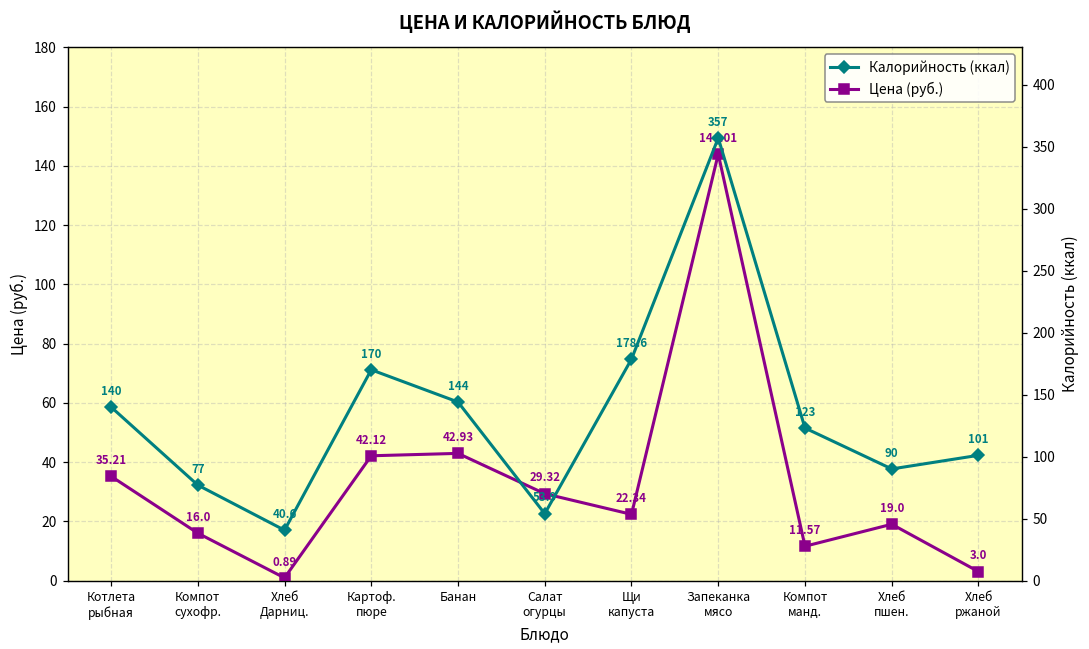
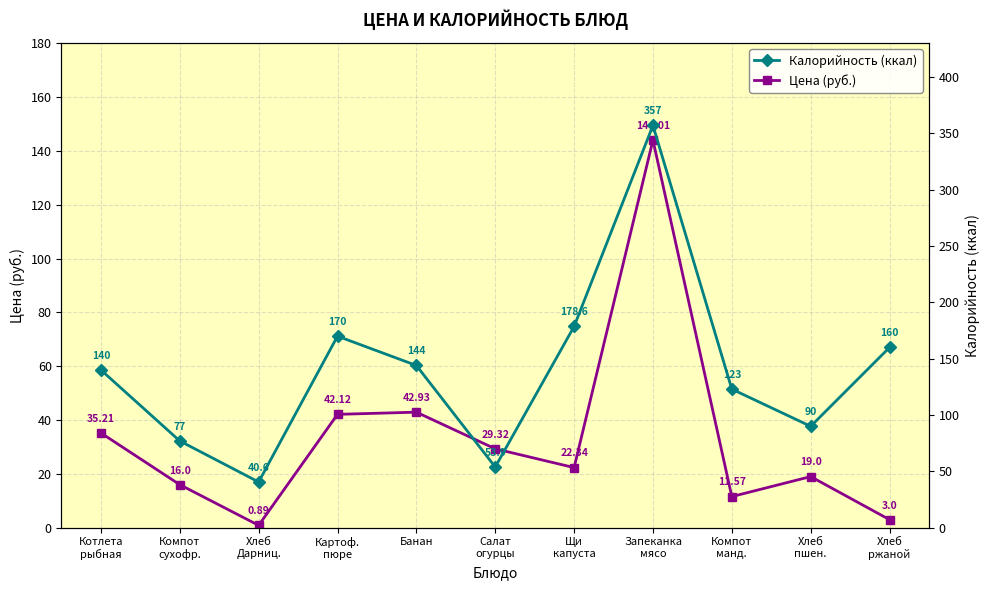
  {
    "Цена (руб.)": {
      "Котлета рыбная": 35.21,
      "Компот сухофр.": 16.0,
      "Хлеб Дарниц.": 0.89,
      "Картоф. пюре": 42.12,
      "Банан": 42.93,
      "Салат огурцы": 29.32,
      "Щи капуста": 22.34,
      "Компот манд.": 11.57,
      "Хлеб пшен.": 19.0,
      "Хлеб ржаной": 3.0
    },
    "Калорийность (ккал)": {
      "Котлета рыбная": 140,
      "Компот сухофр.": 77,
      "Хлеб Дарниц.": 40.6,
      "Картоф. пюре": 170,
      "Банан": 144,
      "Щи капуста": 178.6,
      "Запеканка мясо": 357,
      "Компот манд.": 123,
      "Хлеб пшен.": 90,
-     "Хлеб ржаной": 101
+     "Хлеб ржаной": 160
    }
  }
